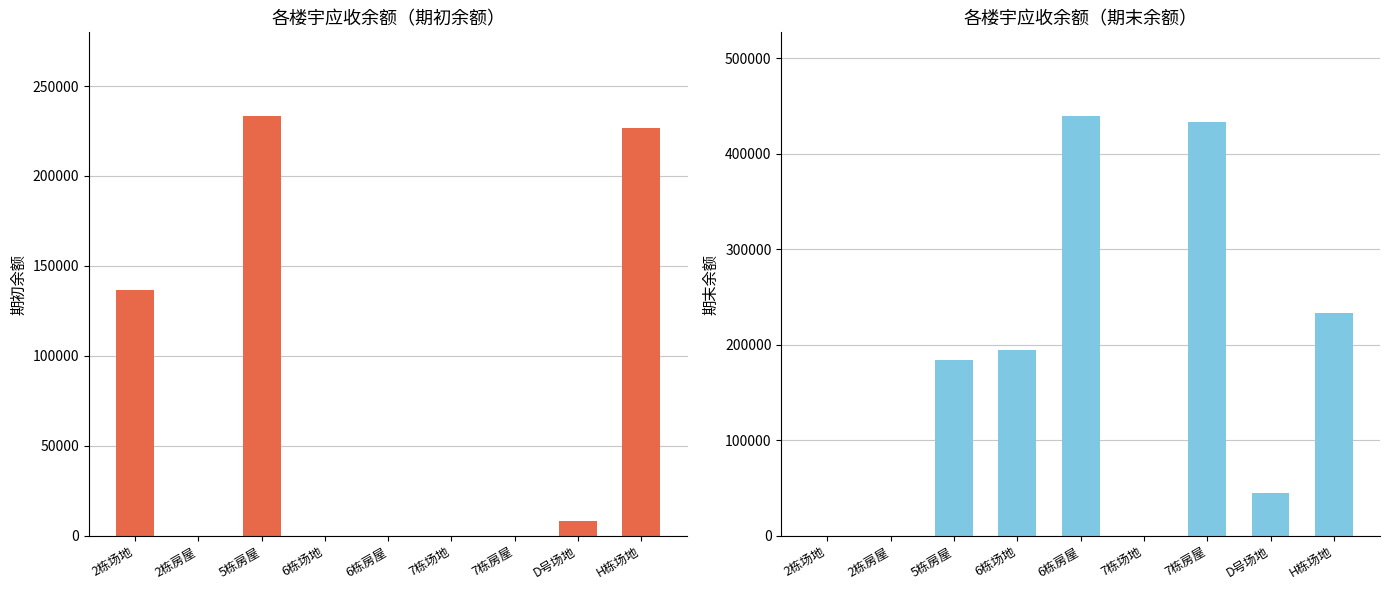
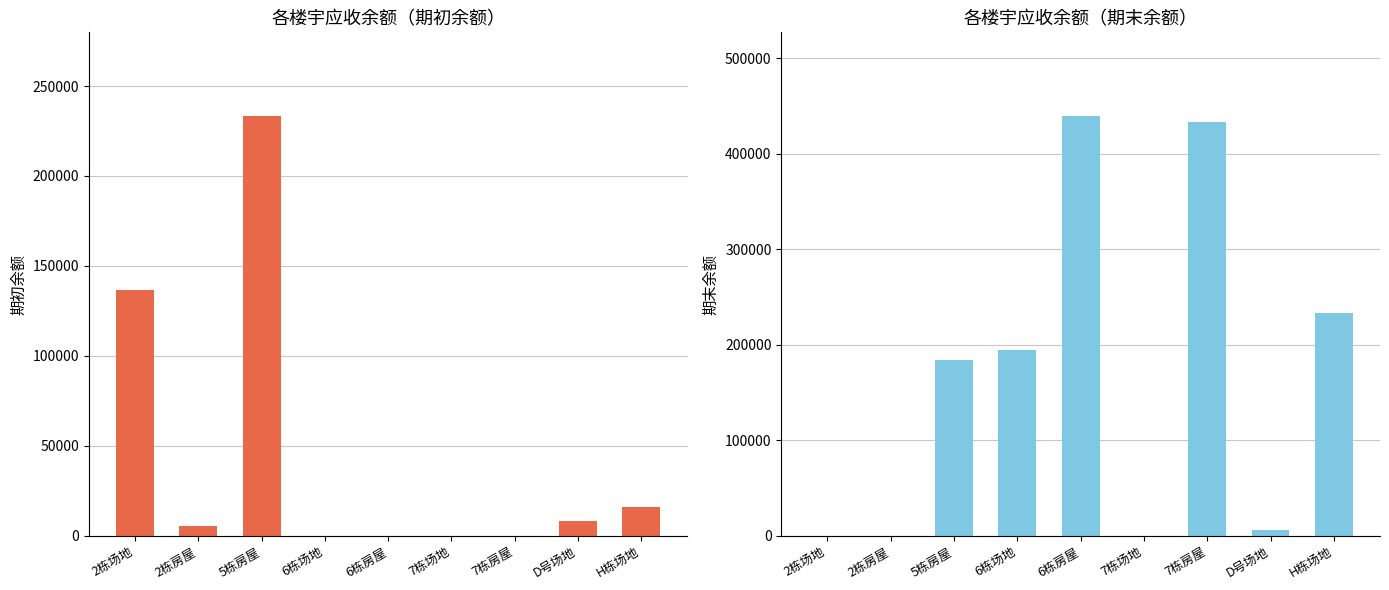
  {
    "各楼宇应收余额（期初余额）": {
      "2栋场地": 137000,
-     "2栋房屋": 0,
+     "2栋房屋": 5000,
      "5栋房屋": 233000,
      "6栋场地": 0,
      "6栋房屋": 0,
      "7栋场地": 0,
      "7栋房屋": 0,
      "D号场地": 8000,
-     "H栋场地": 227000
+     "H栋场地": 16000
    },
    "各楼宇应收余额（期末余额）": {
      "2栋场地": 0,
      "2栋房屋": 0,
      "5栋房屋": 180000,
      "6栋场地": 190000,
      "6栋房屋": 440000,
      "7栋场地": 0,
      "7栋房屋": 430000,
-     "D号场地": 50000,
+     "D号场地": 10000,
      "H栋场地": 230000
    }
  }
